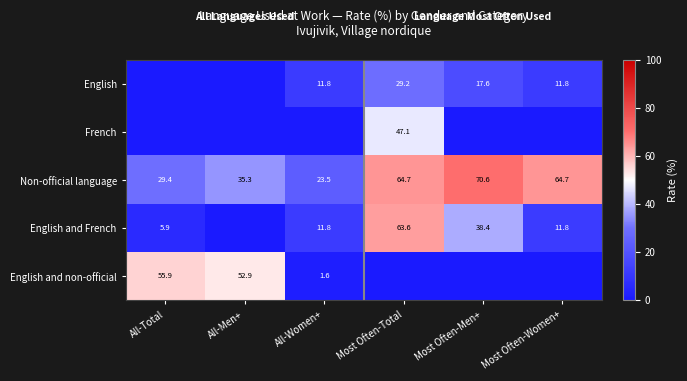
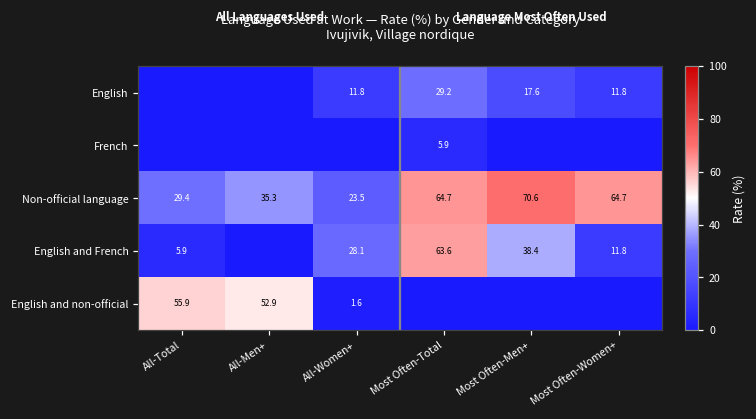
  {
    "English": {
      "All-Women+": 11.8,
      "Most Often-Total": 29.2,
      "Most Often-Men+": 17.6,
      "Most Often-Women+": 11.8
    },
    "French": {
-     "Most Often-Total": 47.1
+     "Most Often-Total": 5.9
    },
    "Non-official language": {
      "All-Total": 29.4,
      "All-Men+": 35.3,
      "All-Women+": 23.5,
      "Most Often-Total": 64.7,
      "Most Often-Men+": 70.6,
      "Most Often-Women+": 64.7
    },
    "English and French": {
      "All-Total": 5.9,
-     "All-Women+": 11.8,
+     "All-Women+": 28.1,
      "Most Often-Total": 63.6,
      "Most Often-Men+": 38.4,
      "Most Often-Women+": 11.8
    },
    "English and non-official": {
      "All-Total": 55.9,
      "All-Men+": 52.9,
      "All-Women+": 1.6
    }
  }
